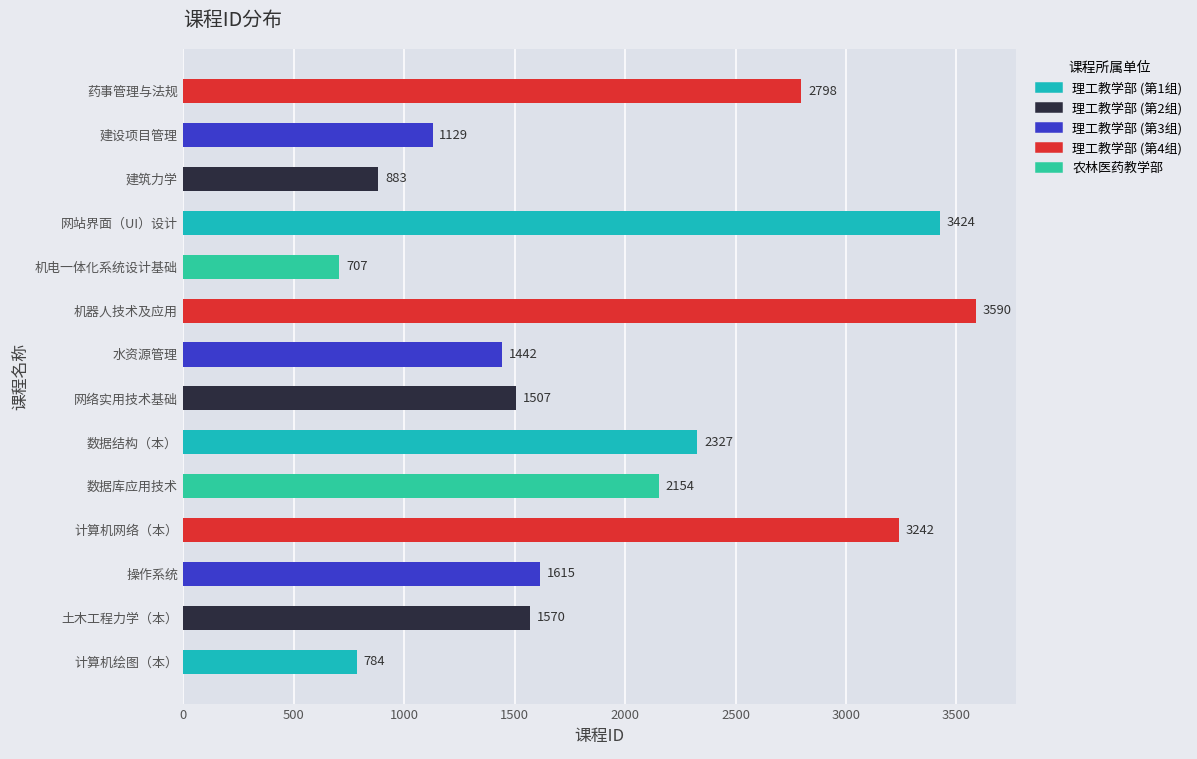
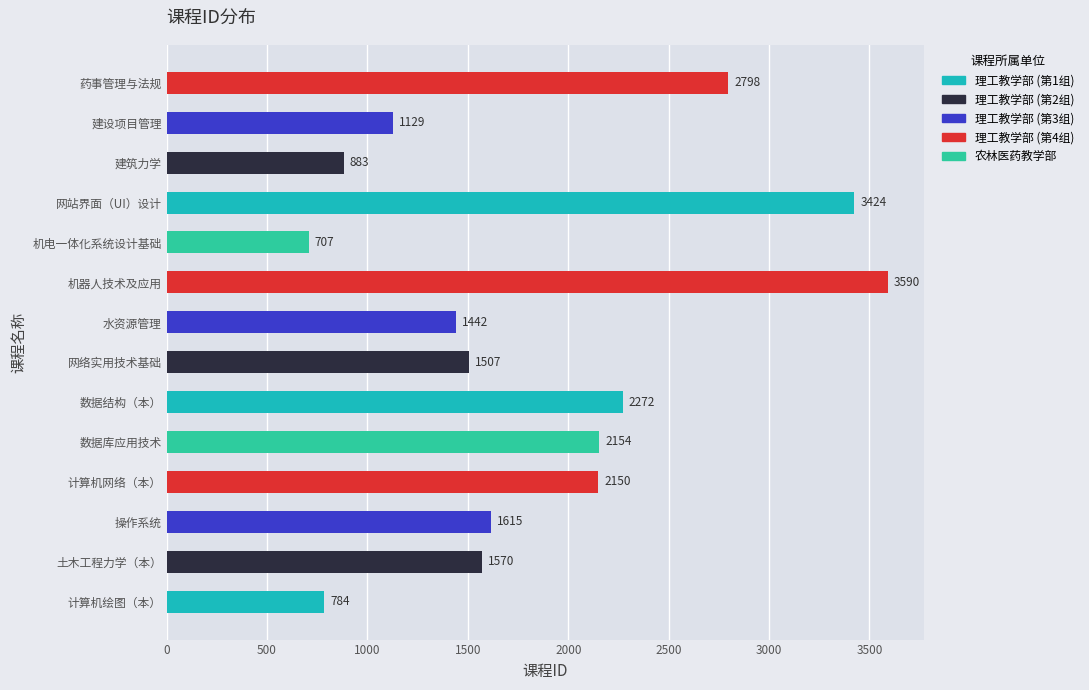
  {
    "药事管理与法规": 2798,
    "建设项目管理": 1129,
    "建筑力学": 883,
    "网站界面（UI）设计": 3424,
    "机电一体化系统设计基础": 707,
    "机器人技术及应用": 3590,
    "水资源管理": 1442,
    "网络实用技术基础": 1507,
-   "数据结构（本）": 2327,
+   "数据结构（本）": 2272,
    "数据库应用技术": 2154,
-   "计算机网络（本）": 3242,
+   "计算机网络（本）": 2150,
    "操作系统": 1615,
    "土木工程力学（本）": 1570,
    "计算机绘图（本）": 784
  }
